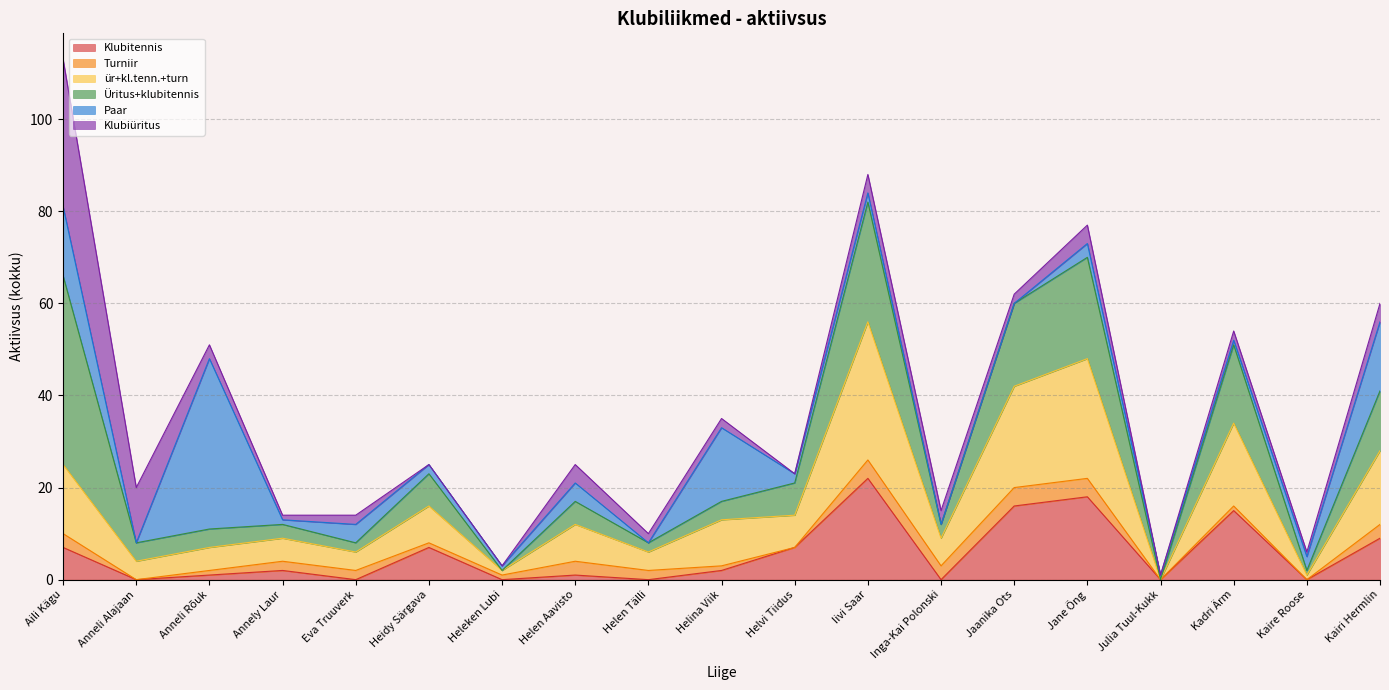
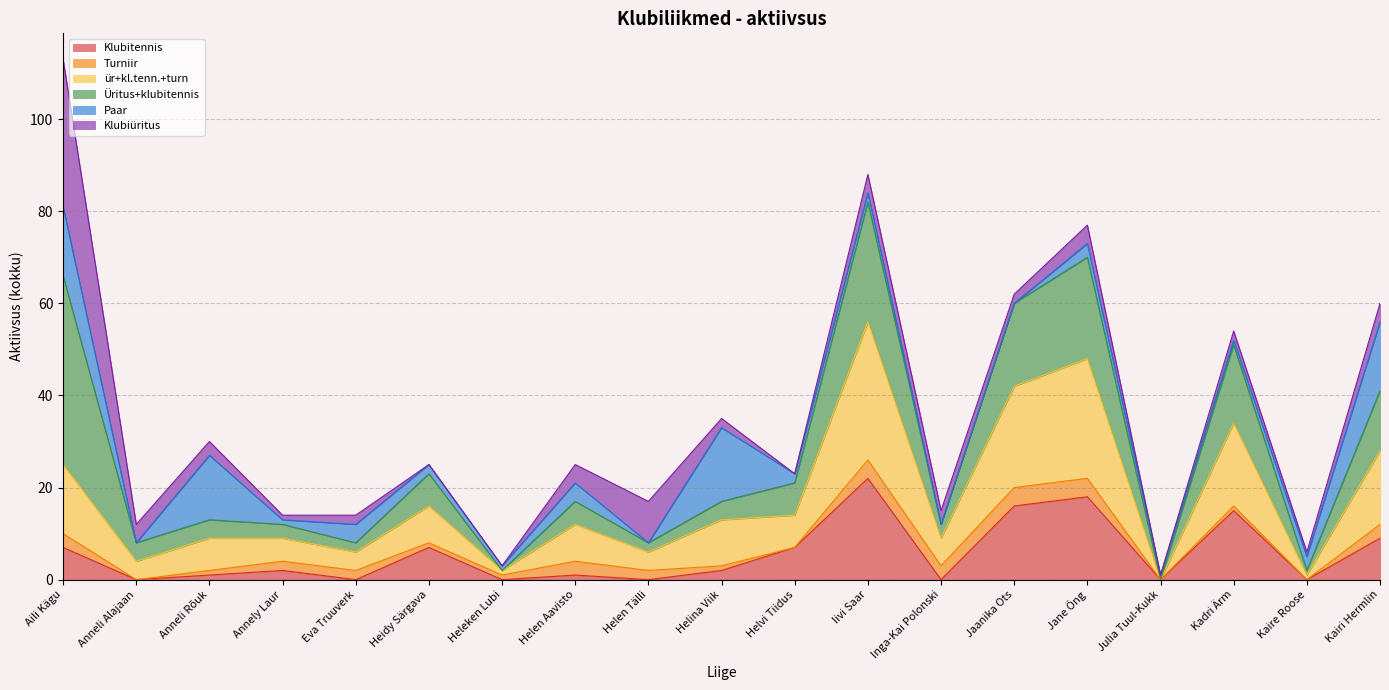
  {
    "Klubitennis": {
      "Aili Kägu": 7,
      "Anneli Rõuk": 1,
      "Annely Laur": 2,
      "Eva Truuverk": 0,
      "Heidy Särgava": 7,
      "Heleken Lubi": 0,
      "Helen Aavisto": 1,
      "Helen Tälli": 0,
      "Helina Viik": 2,
      "Iivi Saar": 22,
      "Inga-Kai Polonski": 0,
      "Jaanika Ots": 16,
      "Jane Õng": 18,
      "Kadri Ärm": 15,
      "Kairi Hermlin": 9
    },
    "Turniir": {
      "Aili Kägu": 3,
      "Anneli Rõuk": 1,
      "Annely Laur": 2,
      "Eva Truuverk": 2,
      "Heidy Särgava": 1,
      "Heleken Lubi": 1,
      "Helen Aavisto": 3,
      "Helen Tälli": 2,
      "Helina Viik": 1,
      "Iivi Saar": 4,
      "Inga-Kai Polonski": 3,
      "Jaanika Ots": 4,
      "Jane Õng": 4,
      "Kadri Ärm": 1,
      "Kairi Hermlin": 3
    },
    "ür+kl.tenn.+turn": {
      "Aili Kägu": 15,
      "Anneli Alajaan": 4,
-     "Anneli Rõuk": 5,
+     "Anneli Rõuk": 7,
      "Annely Laur": 5,
      "Eva Truuverk": 4,
      "Heidy Särgava": 8,
      "Helen Aavisto": 8,
      "Helen Tälli": 4,
      "Helina Viik": 10,
      "Helvi Tiidus": 7,
      "Iivi Saar": 30,
      "Inga-Kai Polonski": 6,
      "Jaanika Ots": 22,
      "Jane Õng": 26,
      "Kadri Ärm": 18,
      "Kaire Roose": 1,
      "Kairi Hermlin": 16
    },
    "Üritus+klubitennis": {
      "Aili Kägu": 41,
      "Anneli Rõuk": 4,
      "Annely Laur": 3,
      "Eva Truuverk": 2,
      "Heidy Särgava": 7,
      "Helen Aavisto": 5,
      "Helina Viik": 4,
      "Helvi Tiidus": 7,
      "Iivi Saar": 26,
      "Jane Õng": 22,
      "Kadri Ärm": 17,
      "Kaire Roose": 1,
      "Kairi Hermlin": 13
    },
    "Paar": {
      "Aili Kägu": 15,
-     "Anneli Rõuk": 37,
+     "Anneli Rõuk": 14,
      "Annely Laur": 1,
      "Eva Truuverk": 4,
      "Helen Aavisto": 4,
      "Helina Viik": 16,
      "Iivi Saar": 2,
      "Jane Õng": 3,
      "Kadri Ärm": 1,
      "Kaire Roose": 3,
      "Kairi Hermlin": 15
    },
    "Klubiüritus": {
      "Aili Kägu": 32,
-     "Anneli Alajaan": 12,
+     "Anneli Alajaan": 4,
      "Anneli Rõuk": 3,
      "Annely Laur": 1,
      "Eva Truuverk": 2,
      "Helen Aavisto": 4,
-     "Helen Tälli": 2,
+     "Helen Tälli": 9,
      "Helina Viik": 2,
      "Iivi Saar": 4,
      "Inga-Kai Polonski": 3,
      "Jaanika Ots": 2,
      "Jane Õng": 4,
      "Kadri Ärm": 2,
      "Kaire Roose": 1,
      "Kairi Hermlin": 4
    }
  }
